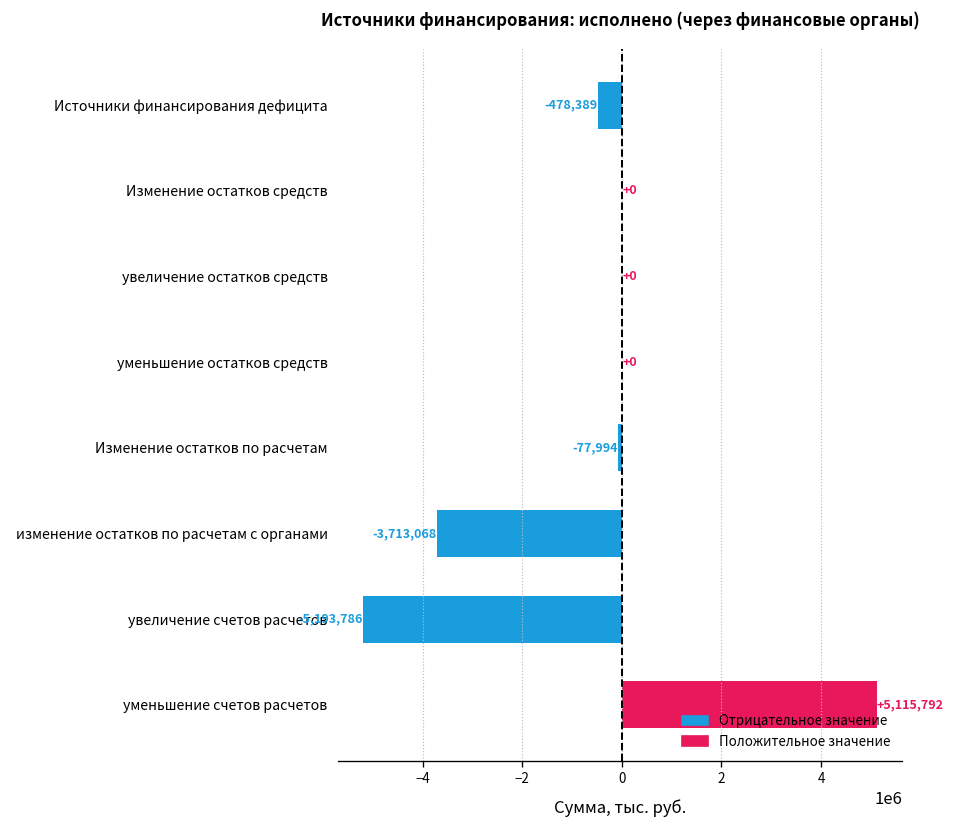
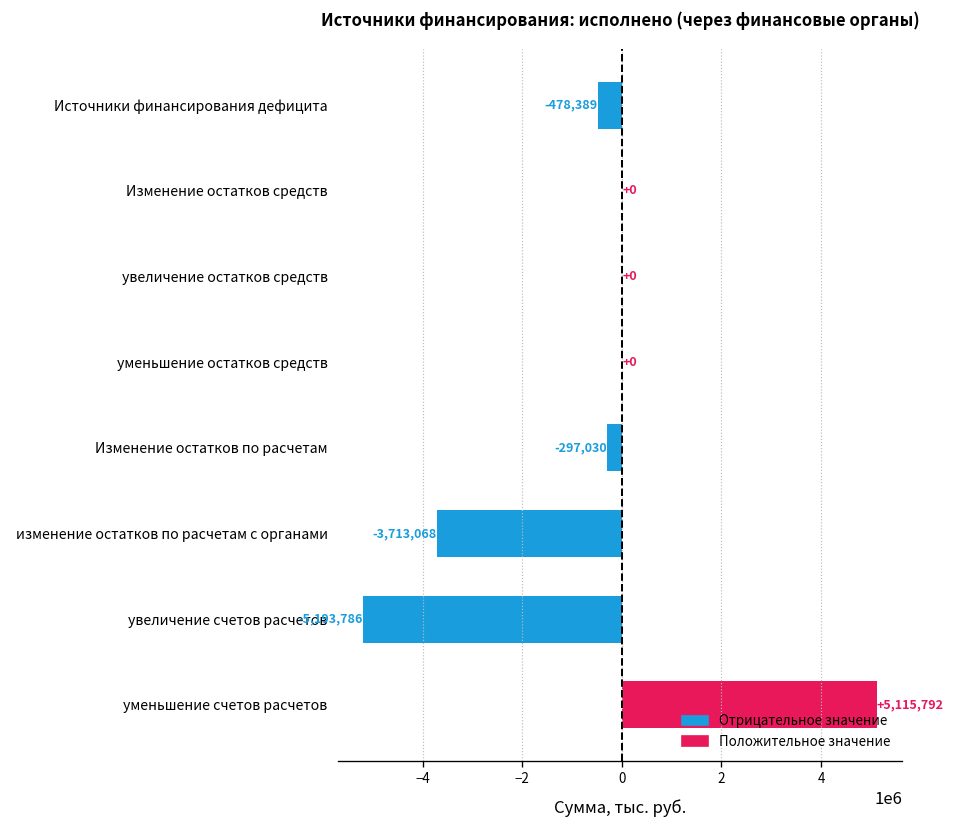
  {
    "Источники финансирования дефицита": "-478,389",
    "Изменение остатков средств": "+0",
    "увеличение остатков средств": "+0",
    "уменьшение остатков средств": "+0",
-   "Изменение остатков по расчетам": "-77,994",
+   "Изменение остатков по расчетам": "-297,030",
    "изменение остатков по расчетам с органами": "-3,713,068",
    "увеличение счетов расчетов": "-5,193,786",
    "уменьшение счетов расчетов": "+5,115,792"
  }
